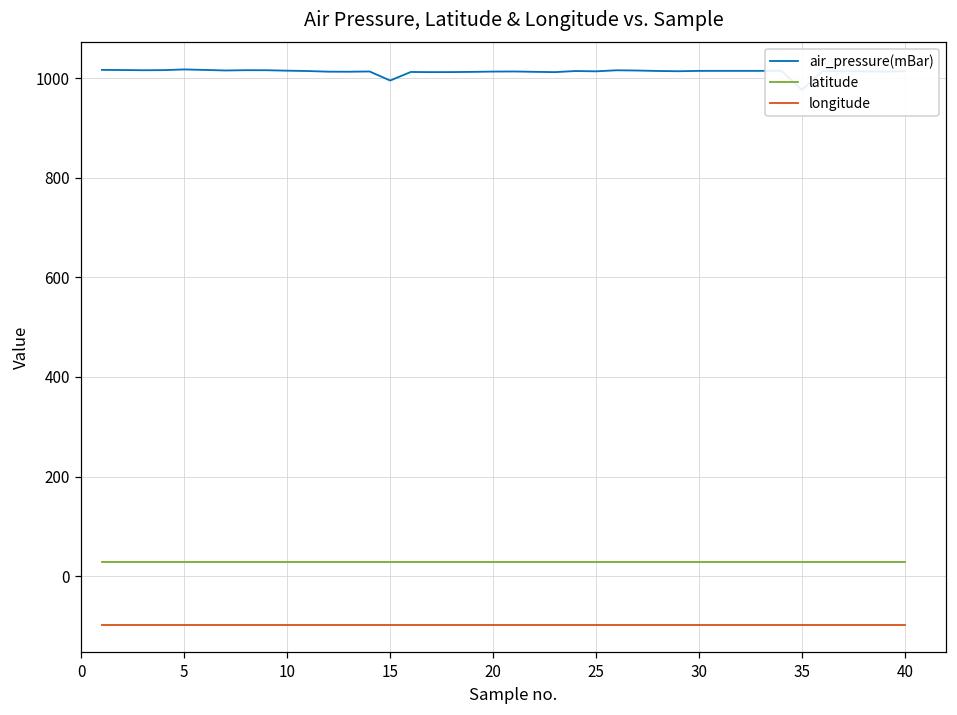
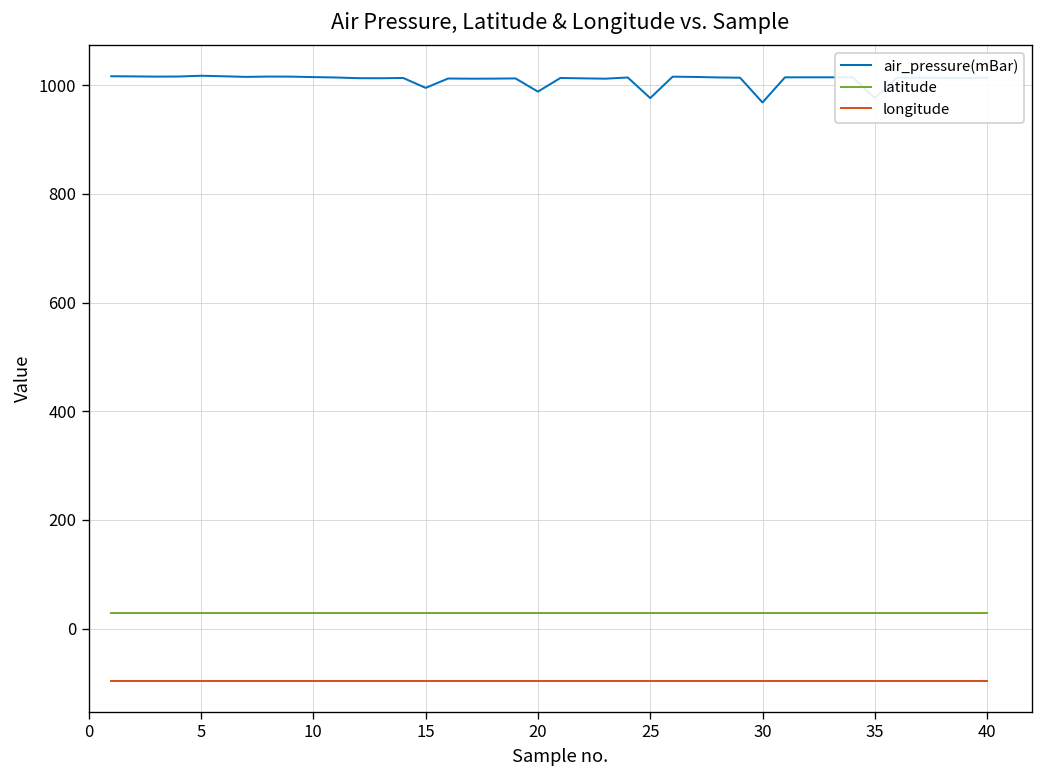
  {
    "air_pressure(mBar)": {
      "5": 1020,
      "10": 1010,
      "15": 1000,
-     "20": 1010,
-     "25": 1010,
-     "30": 1010
+     "20": 990,
+     "25": 980,
+     "30": 970
    },
    "latitude": {
      "5": 30,
      "10": 30,
      "15": 30,
      "20": 30,
      "25": 30,
      "30": 30,
      "35": 30,
      "40": 30
    },
    "longitude": {
      "5": -100,
      "10": -100,
      "15": -100,
      "20": -100,
      "25": -100,
      "30": -100,
      "35": -100,
      "40": -100
    }
  }
